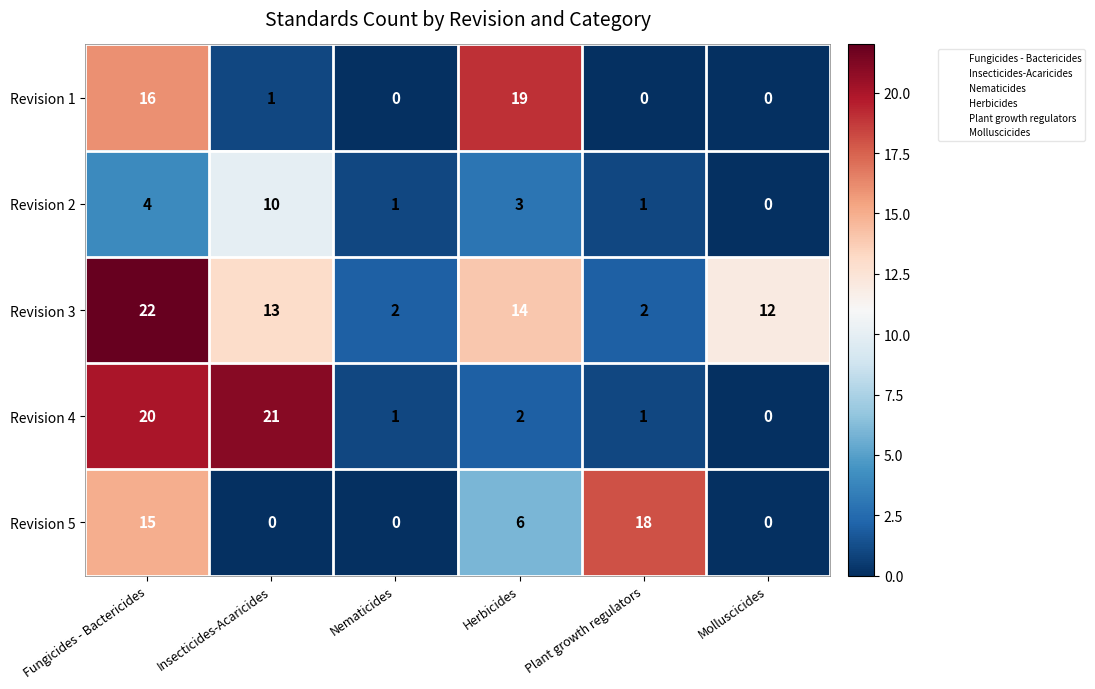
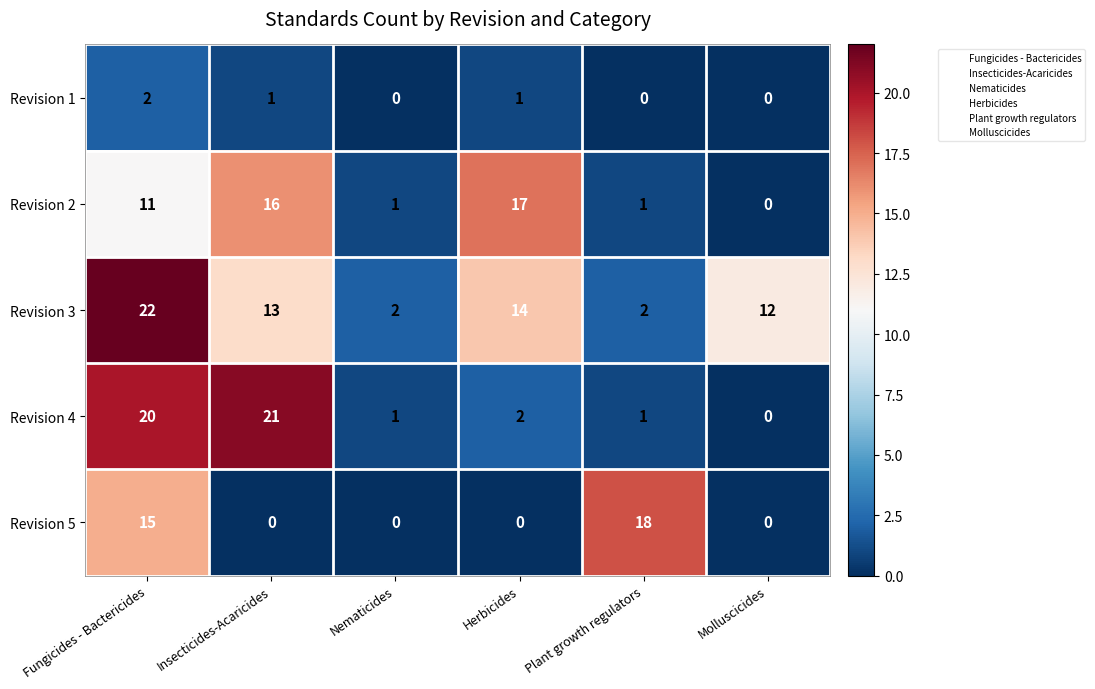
  {
    "Revision 1": {
-     "Fungicides - Bactericides": 16,
+     "Fungicides - Bactericides": 2,
      "Insecticides-Acaricides": 1,
      "Nematicides": 0,
-     "Herbicides": 19,
+     "Herbicides": 1,
      "Plant growth regulators": 0,
      "Molluscicides": 0
    },
    "Revision 2": {
-     "Fungicides - Bactericides": 4,
-     "Insecticides-Acaricides": 10,
+     "Fungicides - Bactericides": 11,
+     "Insecticides-Acaricides": 16,
      "Nematicides": 1,
-     "Herbicides": 3,
+     "Herbicides": 17,
      "Plant growth regulators": 1,
      "Molluscicides": 0
    },
    "Revision 3": {
      "Fungicides - Bactericides": 22,
      "Insecticides-Acaricides": 13,
      "Nematicides": 2,
      "Herbicides": 14,
      "Plant growth regulators": 2,
      "Molluscicides": 12
    },
    "Revision 4": {
      "Fungicides - Bactericides": 20,
      "Insecticides-Acaricides": 21,
      "Nematicides": 1,
      "Herbicides": 2,
      "Plant growth regulators": 1,
      "Molluscicides": 0
    },
    "Revision 5": {
      "Fungicides - Bactericides": 15,
      "Insecticides-Acaricides": 0,
      "Nematicides": 0,
-     "Herbicides": 6,
+     "Herbicides": 0,
      "Plant growth regulators": 18,
      "Molluscicides": 0
    }
  }
